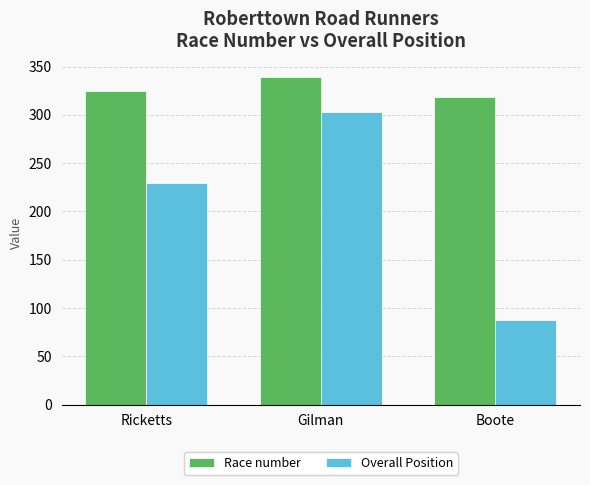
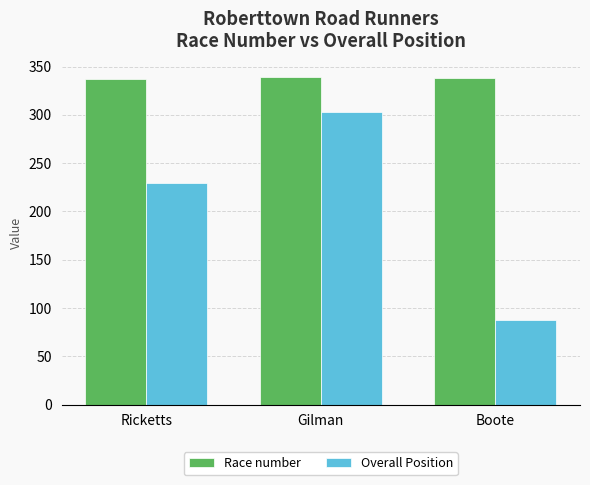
  {
    "Race number": {
-     "Ricketts": 330,
+     "Ricketts": 340,
      "Gilman": 340,
-     "Boote": 320
+     "Boote": 340
    },
    "Overall Position": {
      "Ricketts": 230,
      "Gilman": 300,
      "Boote": 90
    }
  }
